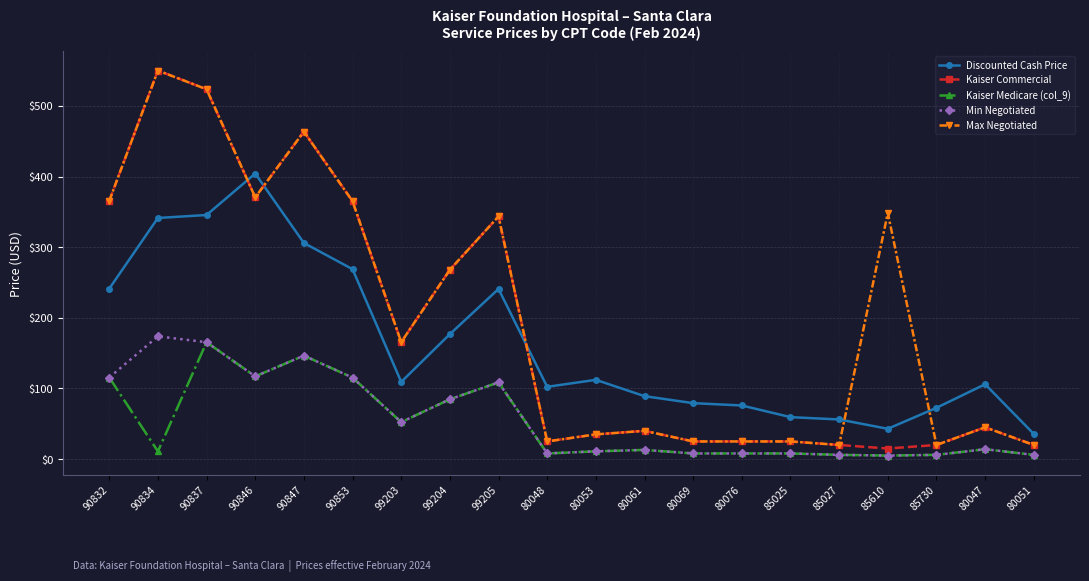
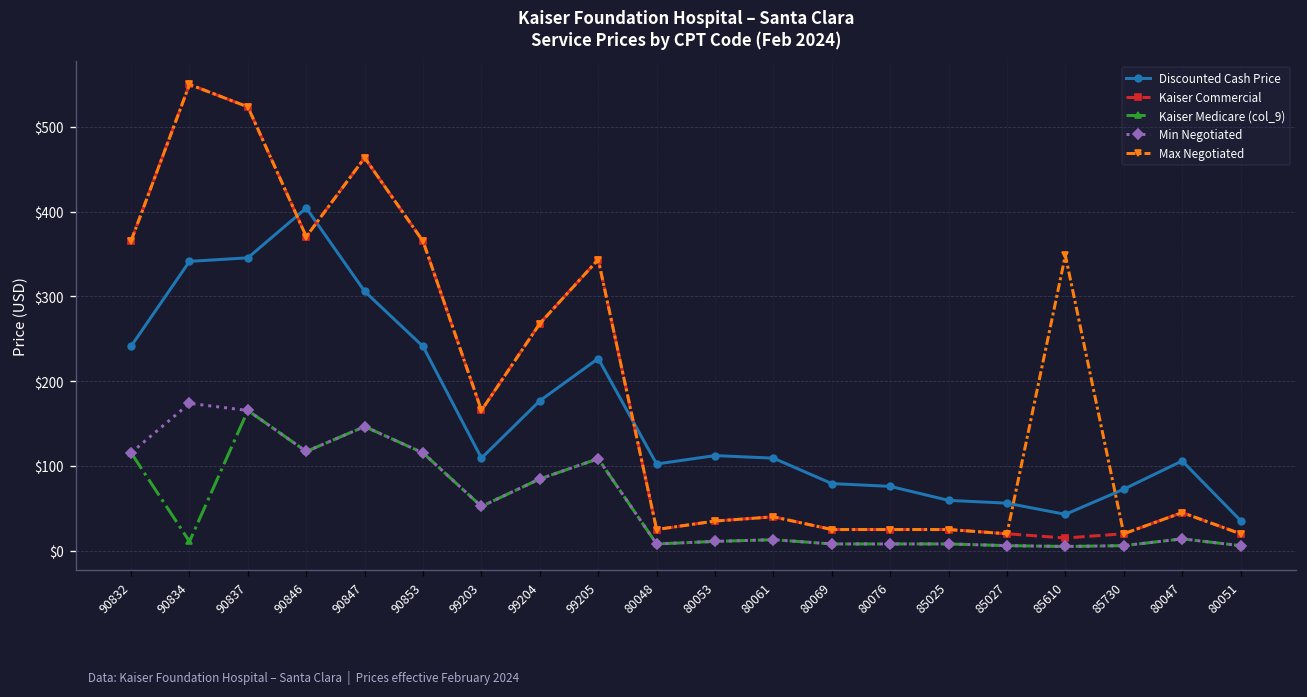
  {
    "Discounted Cash Price": {
      "90832": "$240",
      "90834": "$340",
      "90837": "$350",
      "90846": "$400",
      "90847": "$310",
-     "90853": "$270",
+     "90853": "$240",
      "99203": "$110",
      "99204": "$180",
-     "99205": "$240",
+     "99205": "$230",
      "80048": "$100",
      "80053": "$110",
-     "80061": "$90",
+     "80061": "$110",
      "80069": "$80",
      "80076": "$80",
      "85025": "$60",
      "85027": "$60",
      "85610": "$40",
      "85730": "$70",
      "80047": "$110",
      "80051": "$40"
    },
    "Kaiser Commercial": {
      "85610": "$20"
    },
    "Kaiser Medicare (col_9)": {
      "90834": "$10"
    },
    "Min Negotiated": {
      "90834": "$170"
    },
    "Max Negotiated": {
      "85610": "$350"
    }
  }
